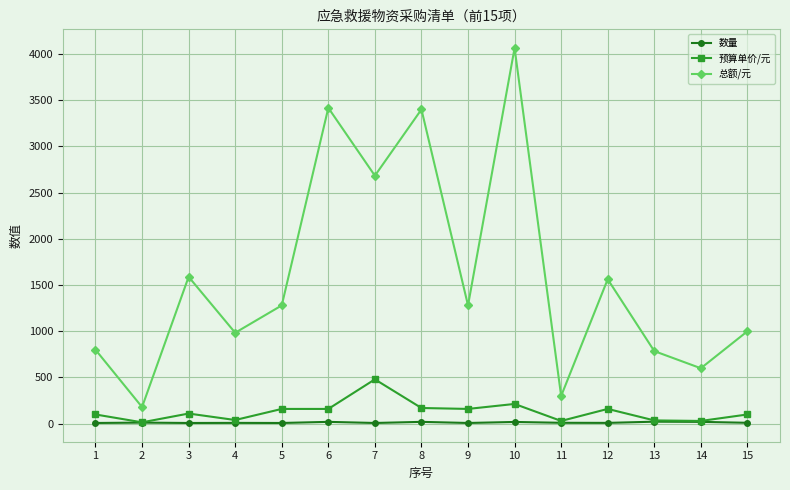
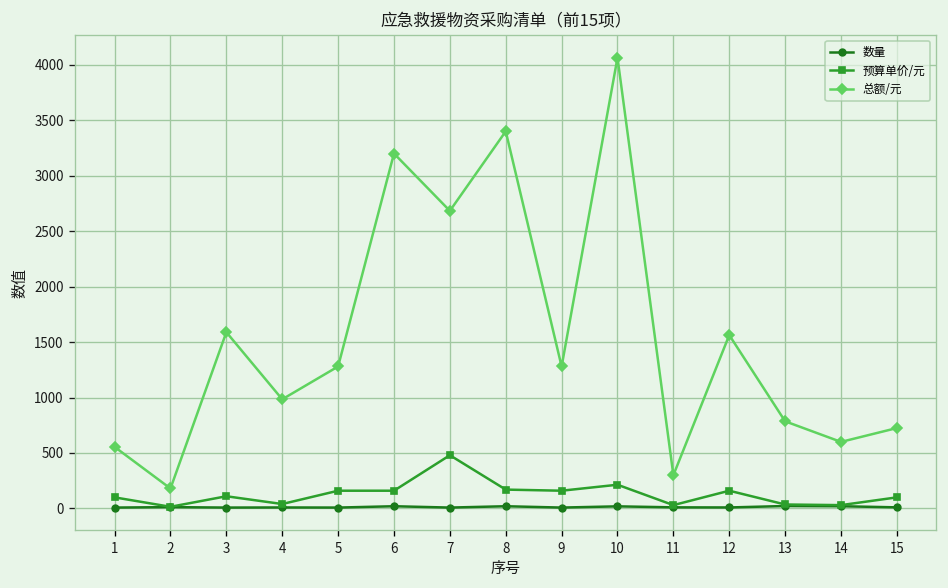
  {
    "总额/元": {
-     "1": 800,
+     "1": 600,
      "2": 200,
      "3": 1600,
      "4": 1000,
      "5": 1300,
-     "6": 3400,
+     "6": 3200,
      "7": 2700,
      "8": 3400,
      "9": 1300,
      "10": 4100,
      "11": 300,
      "12": 1600,
      "13": 800,
      "14": 600,
-     "15": 1000
+     "15": 700
    }
  }
